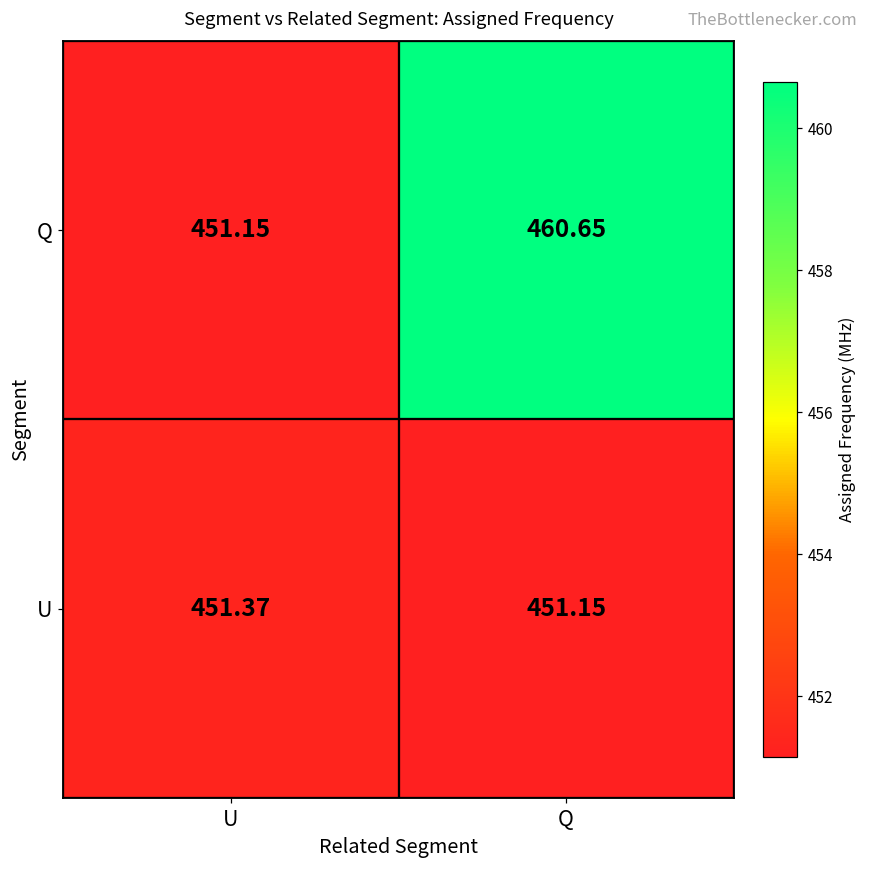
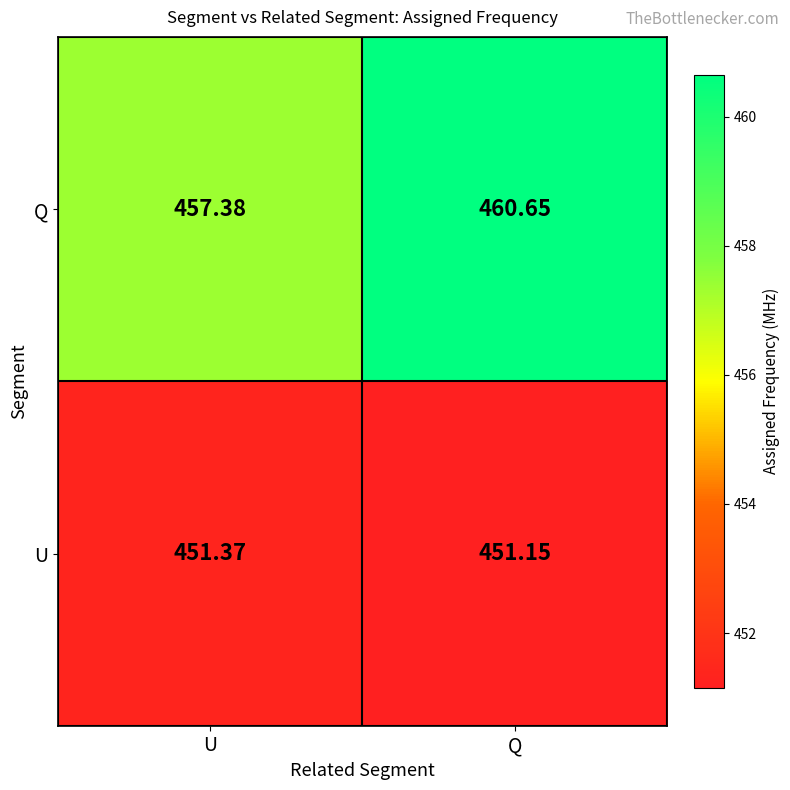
  {
    "Q": {
-     "U": 451.15,
+     "U": 457.38,
      "Q": 460.65
    },
    "U": {
      "U": 451.37,
      "Q": 451.15
    }
  }
